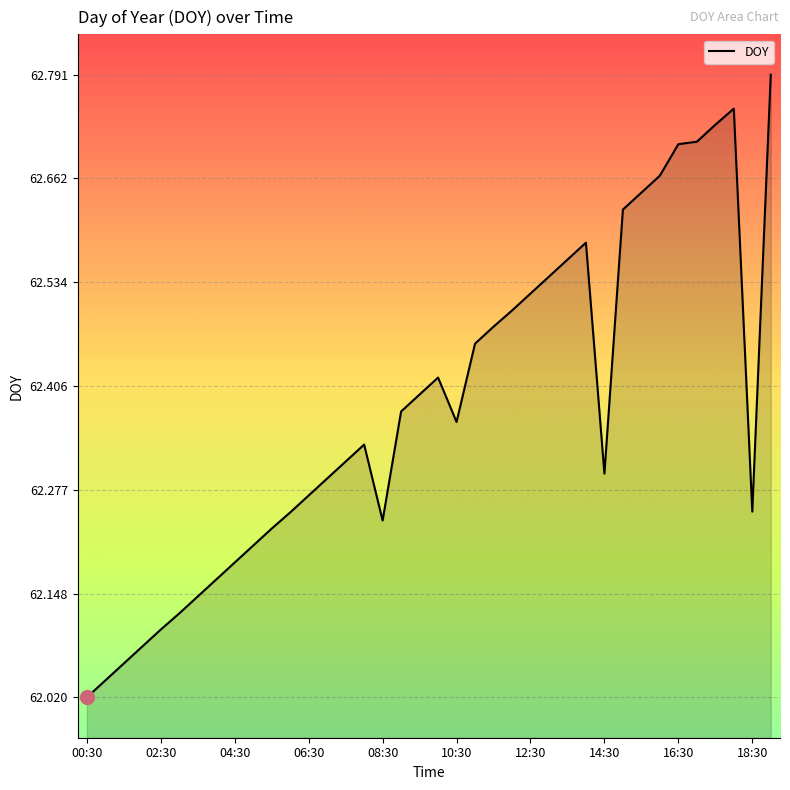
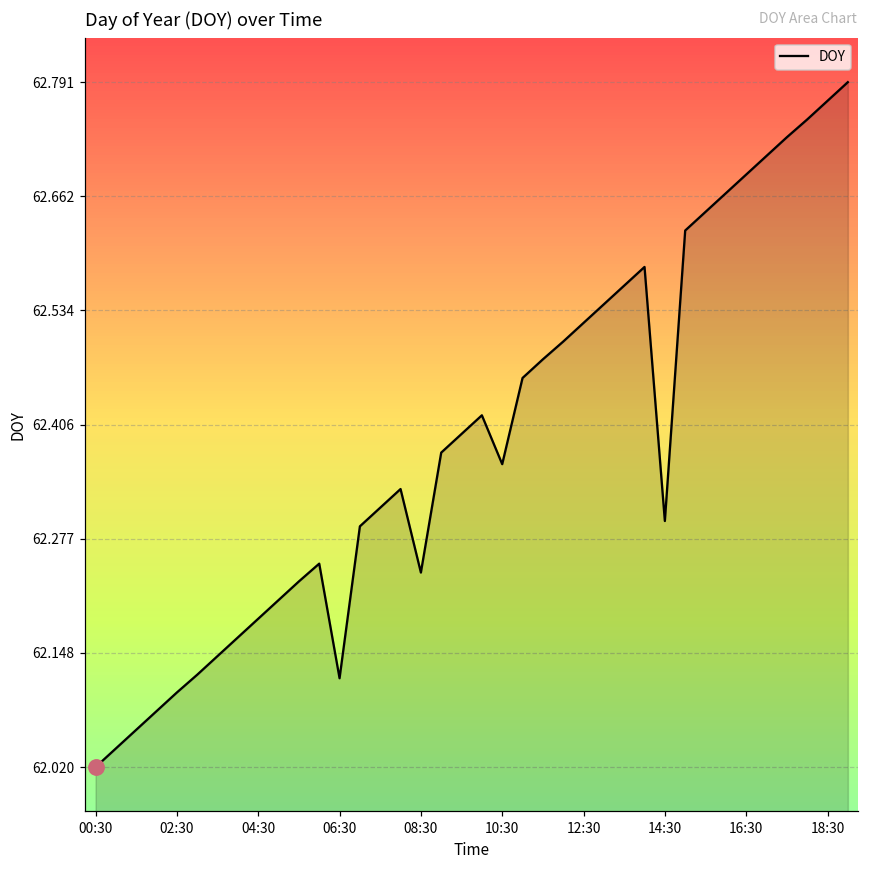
  {
    "DOY": {
      "02:30": 62.10,
      "04:30": 62.19,
-     "06:30": 62.27,
+     "06:30": 62.12,
      "08:30": 62.24,
      "10:30": 62.36,
      "12:30": 62.52,
      "14:30": 62.30,
-     "16:30": 62.71,
-     "18:30": 62.25
+     "16:30": 62.69,
+     "18:30": 62.77
    }
  }
